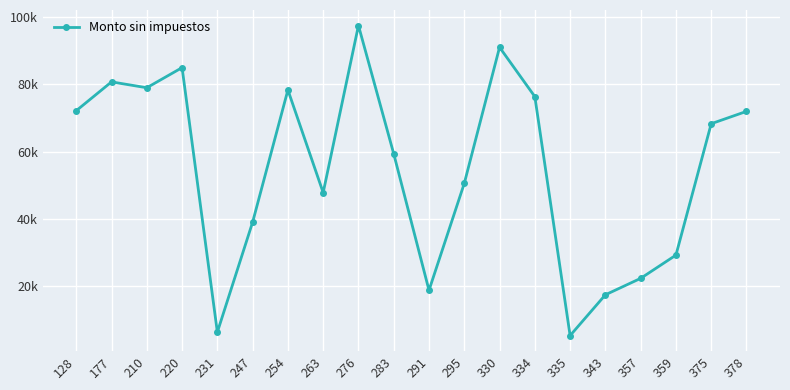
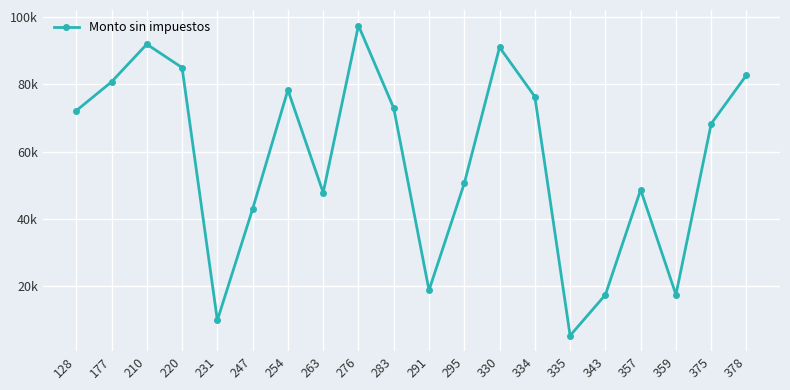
  {
    "128": 72000,
    "177": 81000,
-   "210": 79000,
+   "210": 92000,
    "220": 85000,
-   "231": 6000,
-   "247": 39000,
+   "231": 10000,
+   "247": 43000,
    "254": 78000,
    "263": 48000,
    "276": 98000,
-   "283": 59000,
+   "283": 73000,
    "291": 19000,
    "295": 51000,
    "330": 91000,
    "334": 76000,
    "335": 5000,
    "343": 17000,
-   "357": 22000,
-   "359": 29000,
+   "357": 49000,
+   "359": 17000,
    "375": 68000,
-   "378": 72000
+   "378": 83000
  }
